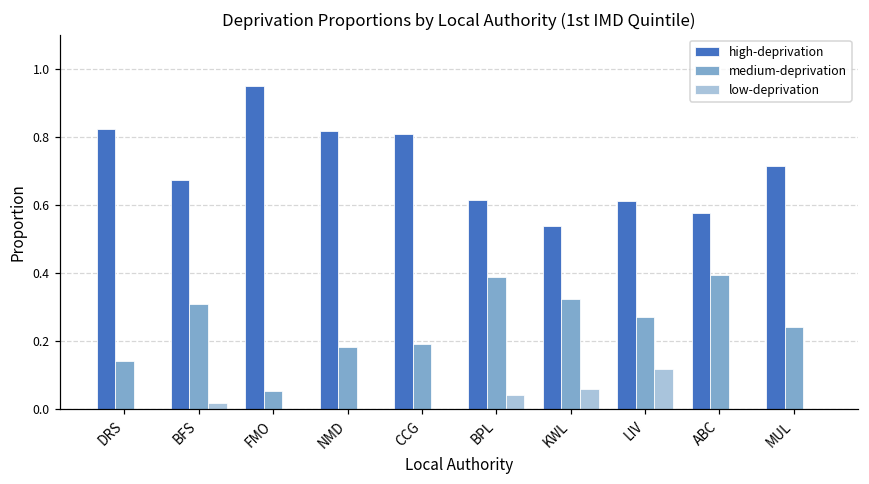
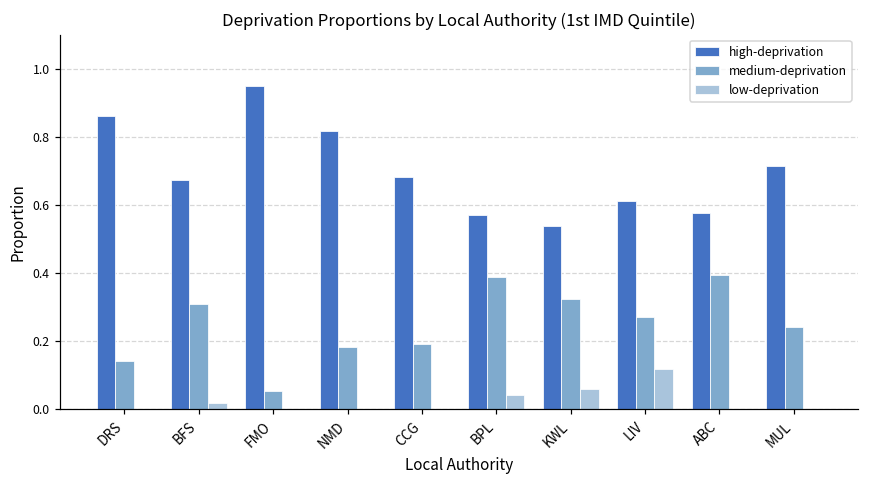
  {
    "high-deprivation": {
-     "DRS": 0.82,
+     "DRS": 0.86,
      "BFS": 0.67,
      "FMO": 0.95,
      "NMD": 0.82,
-     "CCG": 0.81,
-     "BPL": 0.61,
+     "CCG": 0.68,
+     "BPL": 0.57,
      "KWL": 0.54,
      "LIV": 0.61,
      "ABC": 0.58,
      "MUL": 0.71
    }
  }
